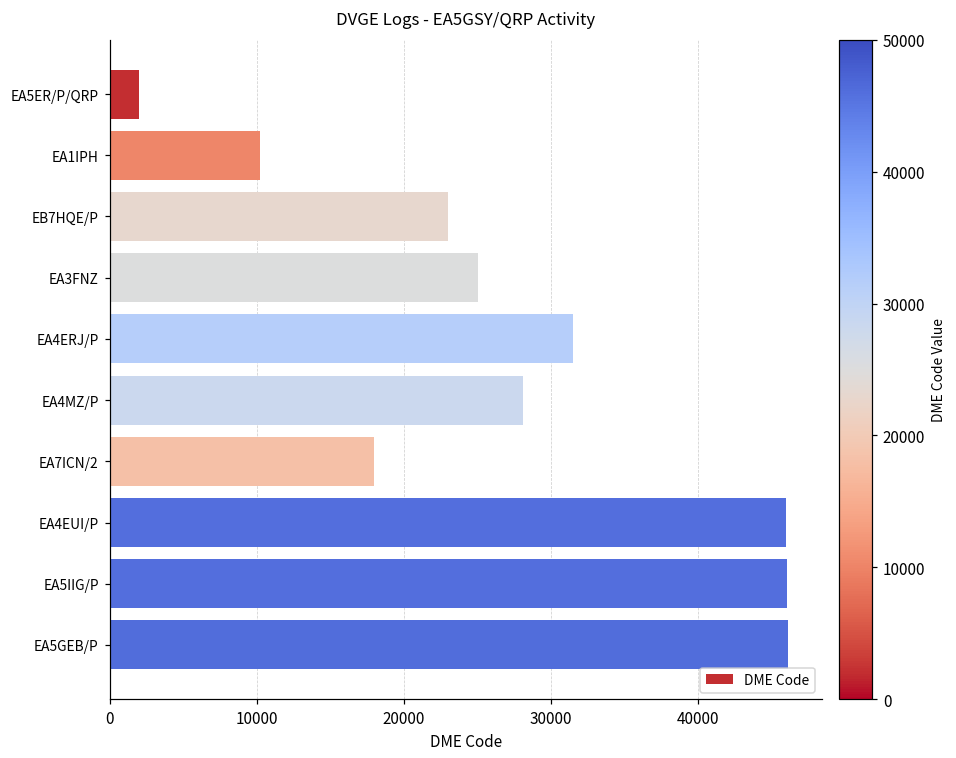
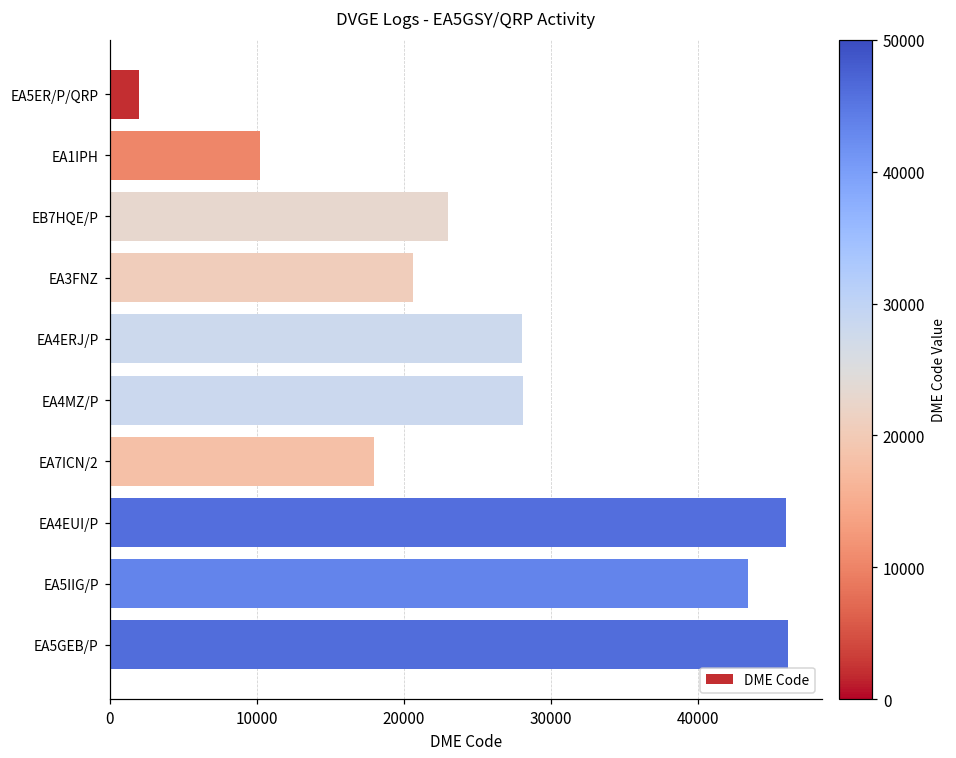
  {
    "EA5ER/P/QRP": 2000,
    "EA1IPH": 10200,
    "EB7HQE/P": 23000,
-   "EA3FNZ": 25000,
-   "EA4ERJ/P": 31500,
+   "EA3FNZ": 20700,
+   "EA4ERJ/P": 28000,
    "EA4MZ/P": 28100,
    "EA7ICN/2": 18000,
    "EA4EUI/P": 45900,
-   "EA5IIG/P": 46000,
+   "EA5IIG/P": 43400,
    "EA5GEB/P": 46100
  }
